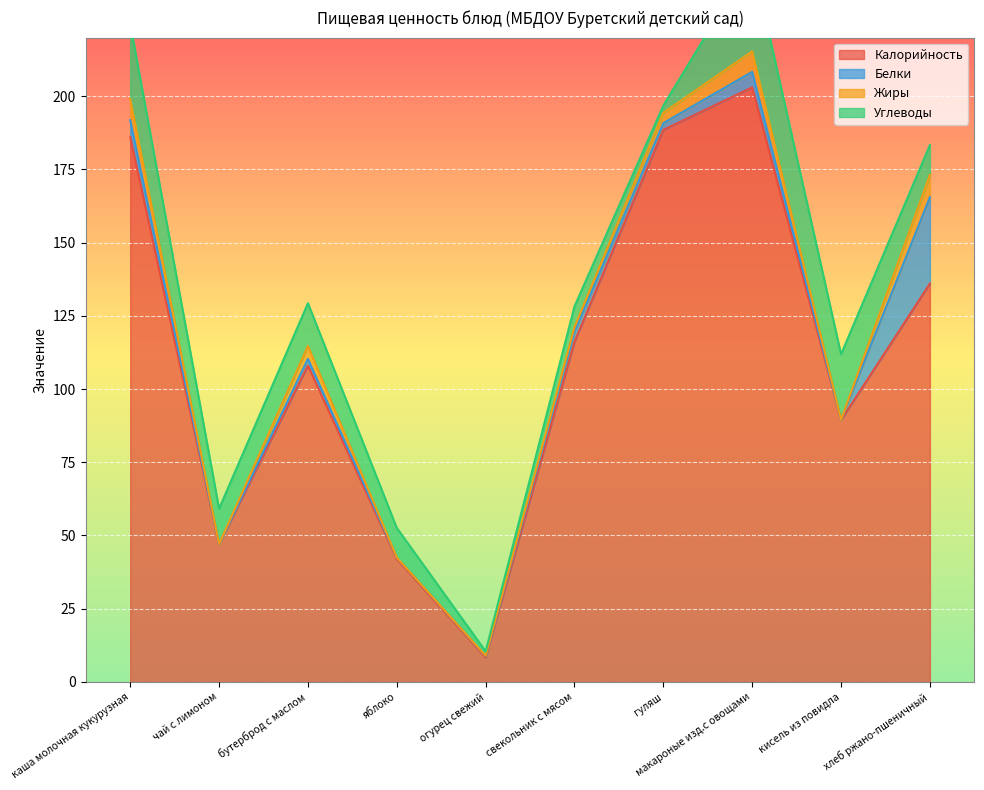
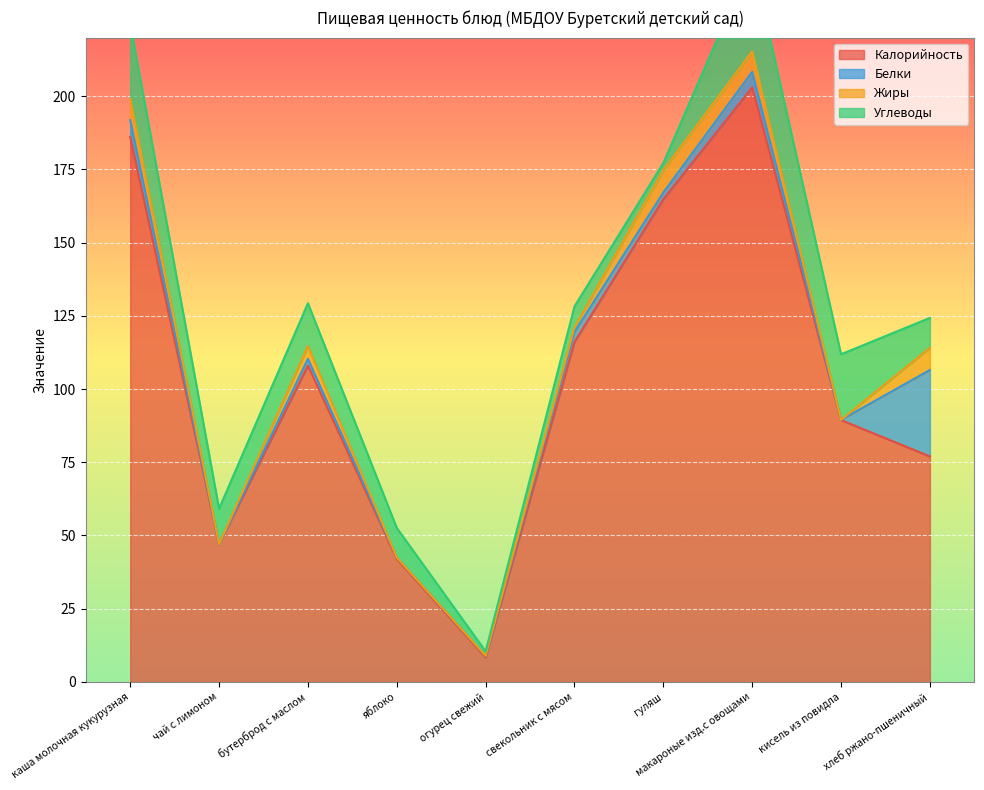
  {
    "Калорийность": {
      "каша молочная кукурузная": 186,
      "бутерброд с маслом": 108,
      "свекольник с мясом": 116,
-     "гуляш": 189,
+     "гуляш": 165,
      "макароные изд.с овощами": 203,
-     "хлеб ржано-пшеничный": 136
+     "хлеб ржано-пшеничный": 77
    },
    "Белки": {
      "каша молочная кукурузная": 6,
      "бутерброд с маслом": 2,
      "свекольник с мясом": 3,
      "гуляш": 2,
      "макароные изд.с овощами": 5,
      "хлеб ржано-пшеничный": 30
    },
    "Жиры": {
      "каша молочная кукурузная": 7,
      "бутерброд с маслом": 4,
      "свекольник с мясом": 2,
-     "гуляш": 4,
+     "гуляш": 8,
      "макароные изд.с овощами": 7,
      "хлеб ржано-пшеничный": 8
    },
    "Углеводы": {
      "чай с лимоном": 12,
      "бутерброд с маслом": 15,
      "яблоко": 10,
      "огурец свежий": 2,
      "свекольник с мясом": 7,
      "гуляш": 3,
      "кисель из повидла": 22,
      "хлеб ржано-пшеничный": 10
    }
  }
